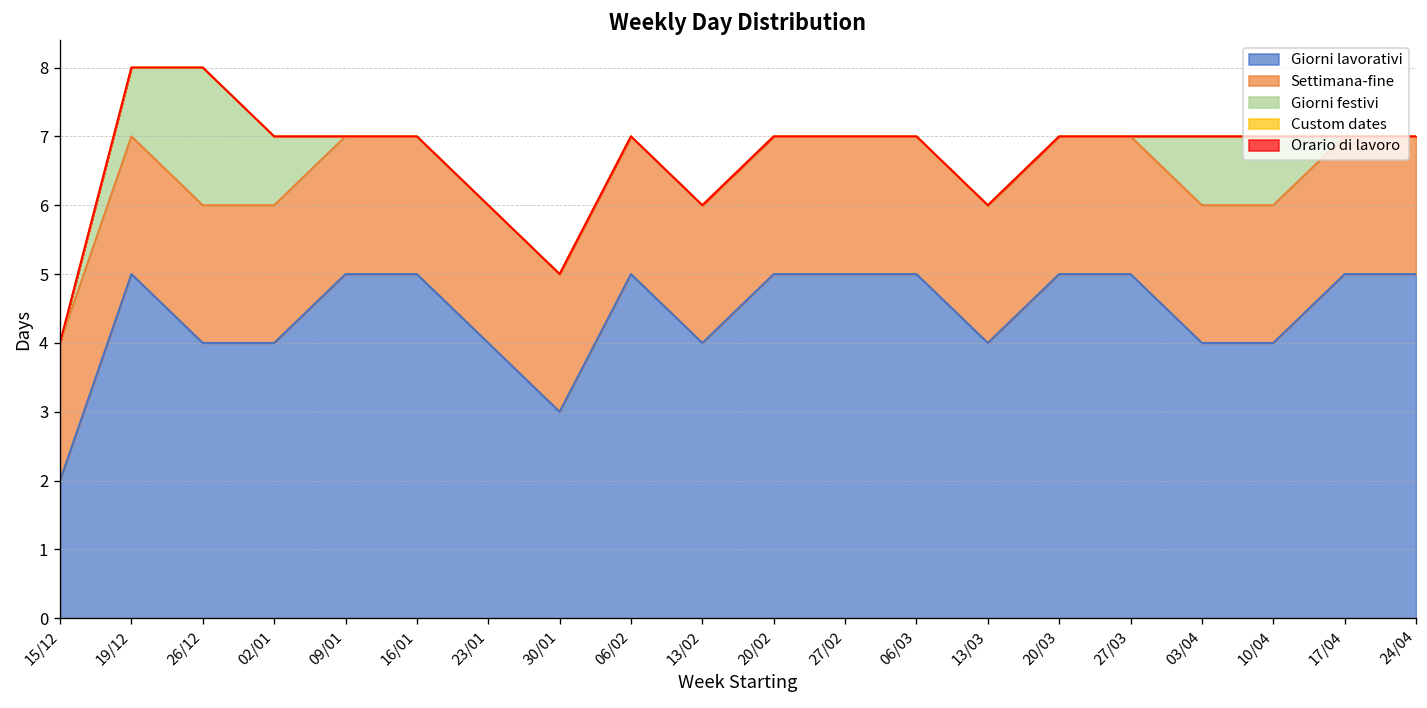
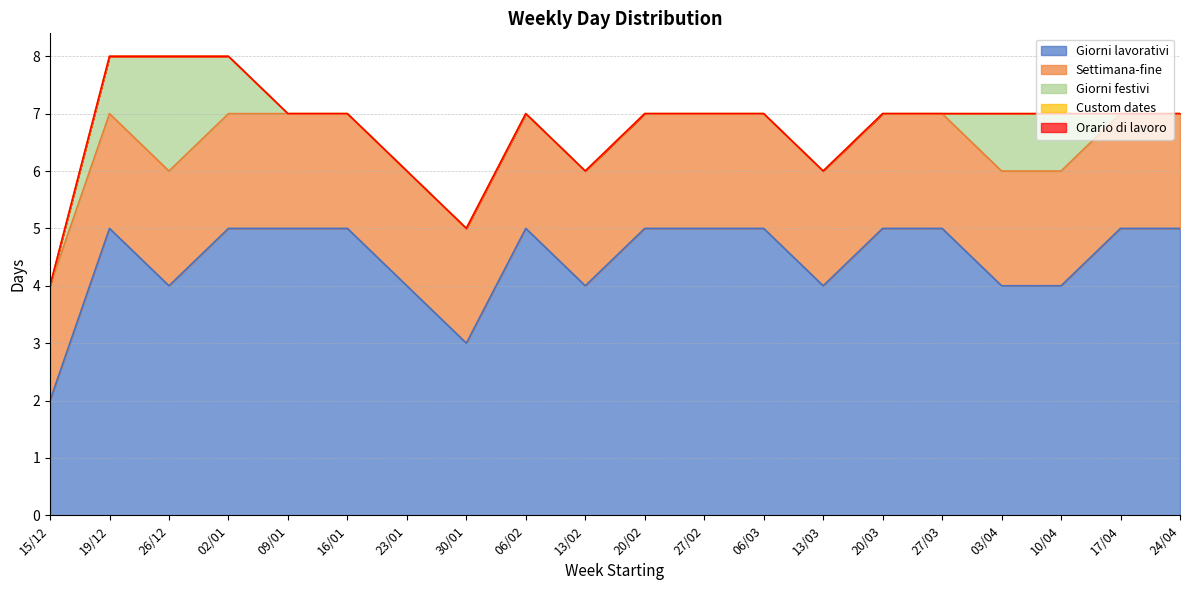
  {
    "Giorni lavorativi": {
      "15/12": 2,
      "19/12": 5,
      "26/12": 4,
-     "02/01": 4,
+     "02/01": 5,
      "09/01": 5,
      "16/01": 5,
      "23/01": 4,
      "30/01": 3,
      "06/02": 5,
      "13/02": 4,
      "20/02": 5,
      "27/02": 5,
      "06/03": 5,
      "13/03": 4,
      "20/03": 5,
      "27/03": 5,
      "03/04": 4,
      "10/04": 4,
      "17/04": 5,
      "24/04": 5
    },
    "Settimana-fine": {
      "19/12": 2,
      "26/12": 2,
      "02/01": 2,
      "03/04": 2,
      "10/04": 2
    }
  }
